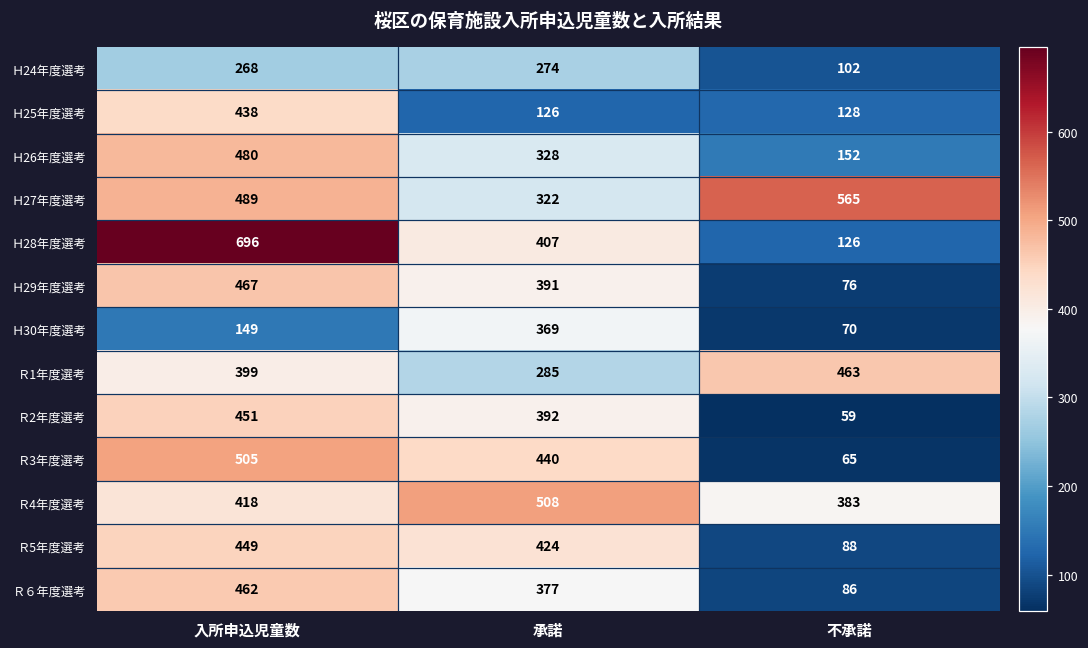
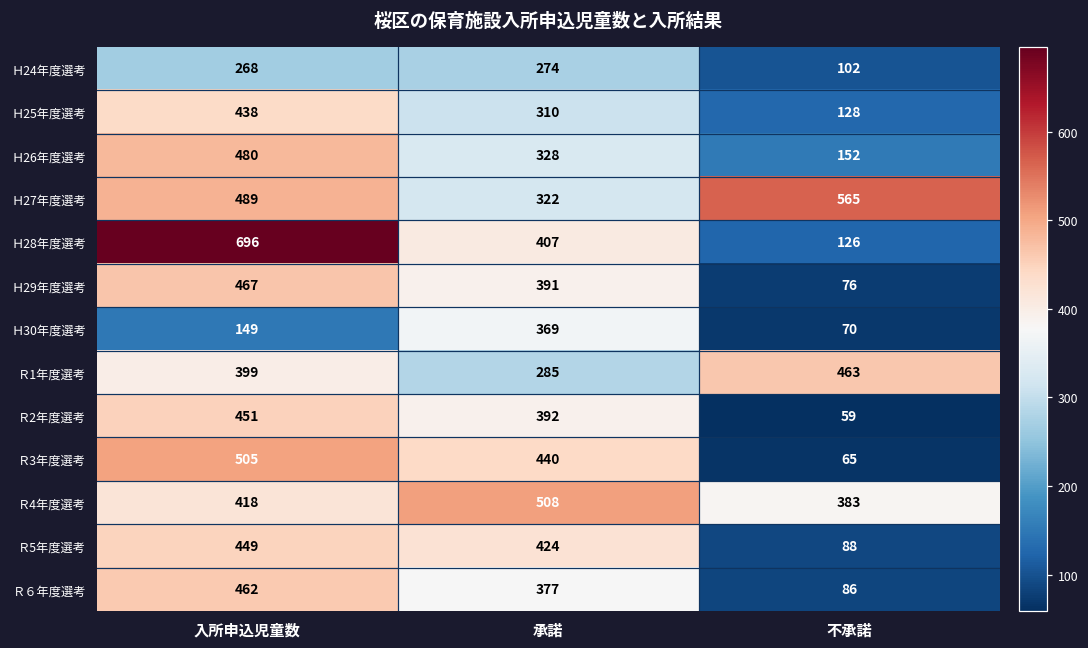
  {
    "Ｈ24年度選考": {
      "入所申込児童数": 268,
      "承諾": 274,
      "不承諾": 102
    },
    "Ｈ25年度選考": {
      "入所申込児童数": 438,
-     "承諾": 126,
+     "承諾": 310,
      "不承諾": 128
    },
    "Ｈ26年度選考": {
      "入所申込児童数": 480,
      "承諾": 328,
      "不承諾": 152
    },
    "Ｈ27年度選考": {
      "入所申込児童数": 489,
      "承諾": 322,
      "不承諾": 565
    },
    "Ｈ28年度選考": {
      "入所申込児童数": 696,
      "承諾": 407,
      "不承諾": 126
    },
    "Ｈ29年度選考": {
      "入所申込児童数": 467,
      "承諾": 391,
      "不承諾": 76
    },
    "Ｈ30年度選考": {
      "入所申込児童数": 149,
      "承諾": 369,
      "不承諾": 70
    },
    "Ｒ1年度選考": {
      "入所申込児童数": 399,
      "承諾": 285,
      "不承諾": 463
    },
    "Ｒ2年度選考": {
      "入所申込児童数": 451,
      "承諾": 392,
      "不承諾": 59
    },
    "Ｒ3年度選考": {
      "入所申込児童数": 505,
      "承諾": 440,
      "不承諾": 65
    },
    "Ｒ4年度選考": {
      "入所申込児童数": 418,
      "承諾": 508,
      "不承諾": 383
    },
    "Ｒ5年度選考": {
      "入所申込児童数": 449,
      "承諾": 424,
      "不承諾": 88
    },
    "Ｒ６年度選考": {
      "入所申込児童数": 462,
      "承諾": 377,
      "不承諾": 86
    }
  }
